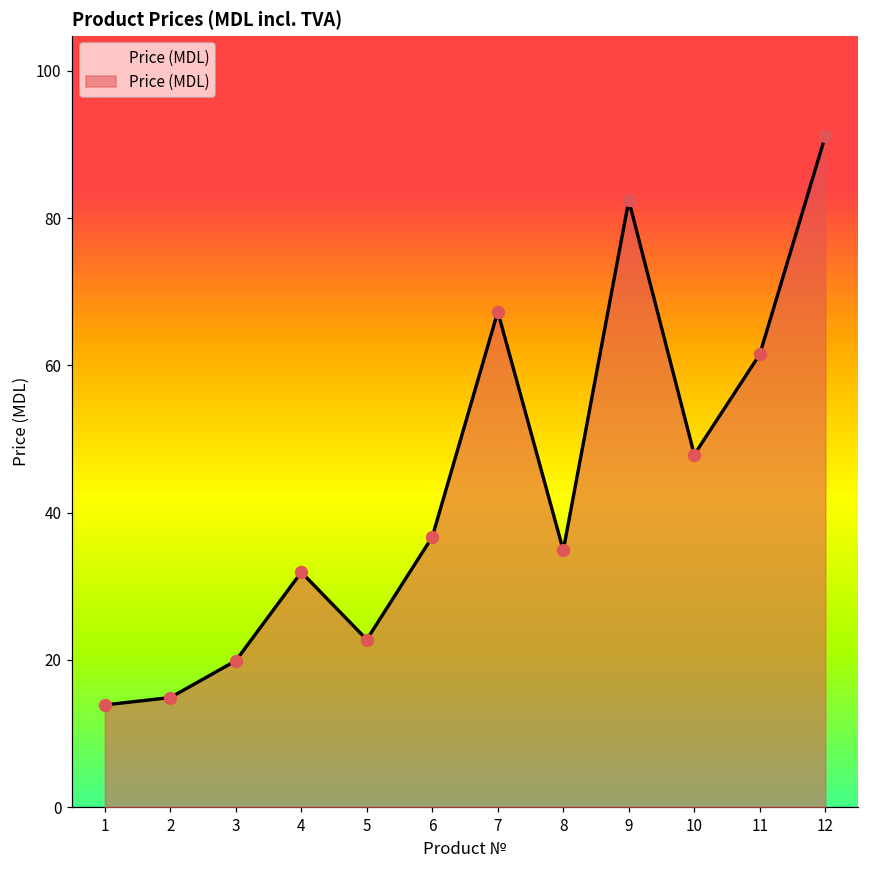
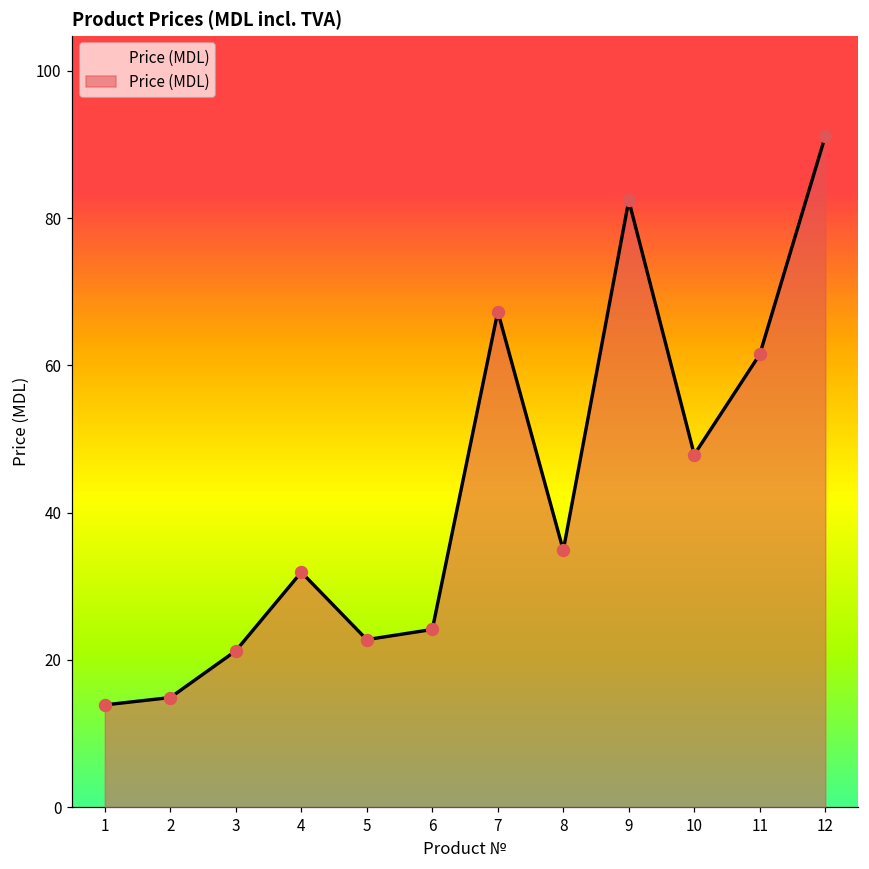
  {
    "1": 14,
    "2": 15,
-   "3": 20,
+   "3": 21,
    "4": 32,
    "5": 23,
-   "6": 37,
+   "6": 24,
    "7": 67,
    "8": 35,
    "9": 82,
    "10": 48,
    "11": 62,
    "12": 91
  }
